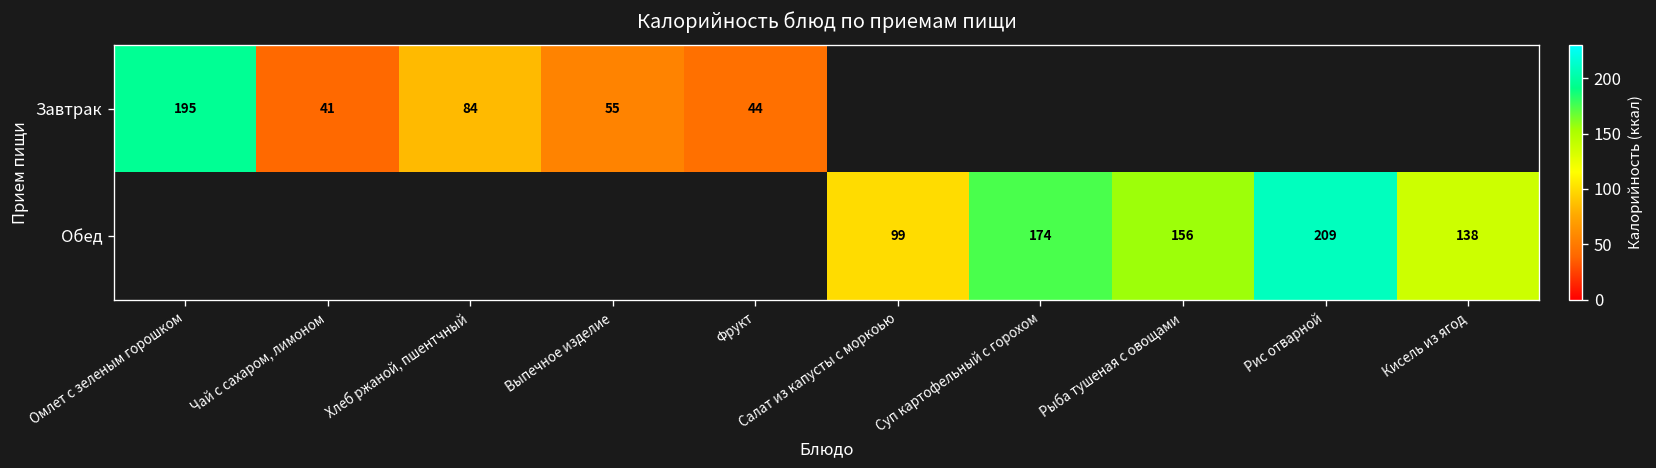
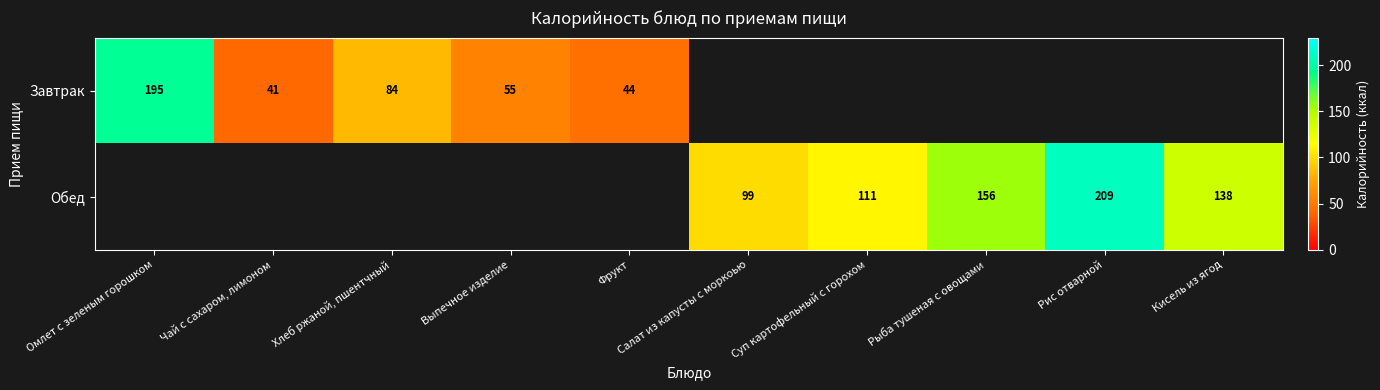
  {
    "Завтрак": {
      "Омлет с зеленым горошком": 195,
      "Чай с сахаром, лимоном": 41,
      "Хлеб ржаной, пшентчный": 84,
      "Выпечное изделие": 55,
      "Фрукт": 44
    },
    "Обед": {
      "Салат из капусты с моркоью": 99,
-     "Суп картофельный с горохом": 174,
+     "Суп картофельный с горохом": 111,
      "Рыба тушеная с овощами": 156,
      "Рис отварной": 209,
      "Кисель из ягод": 138
    }
  }
